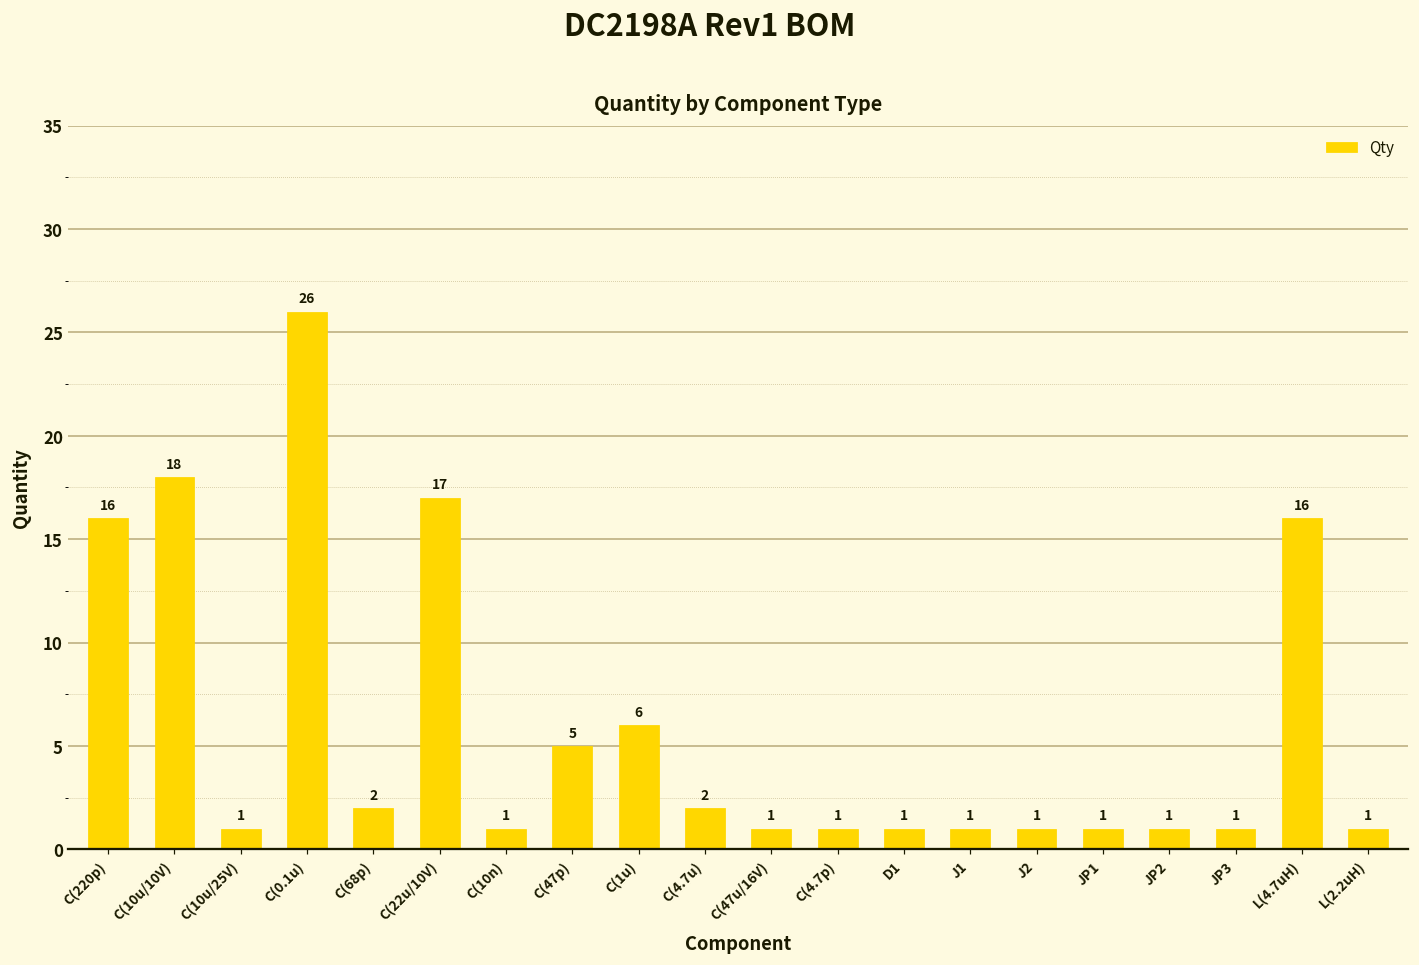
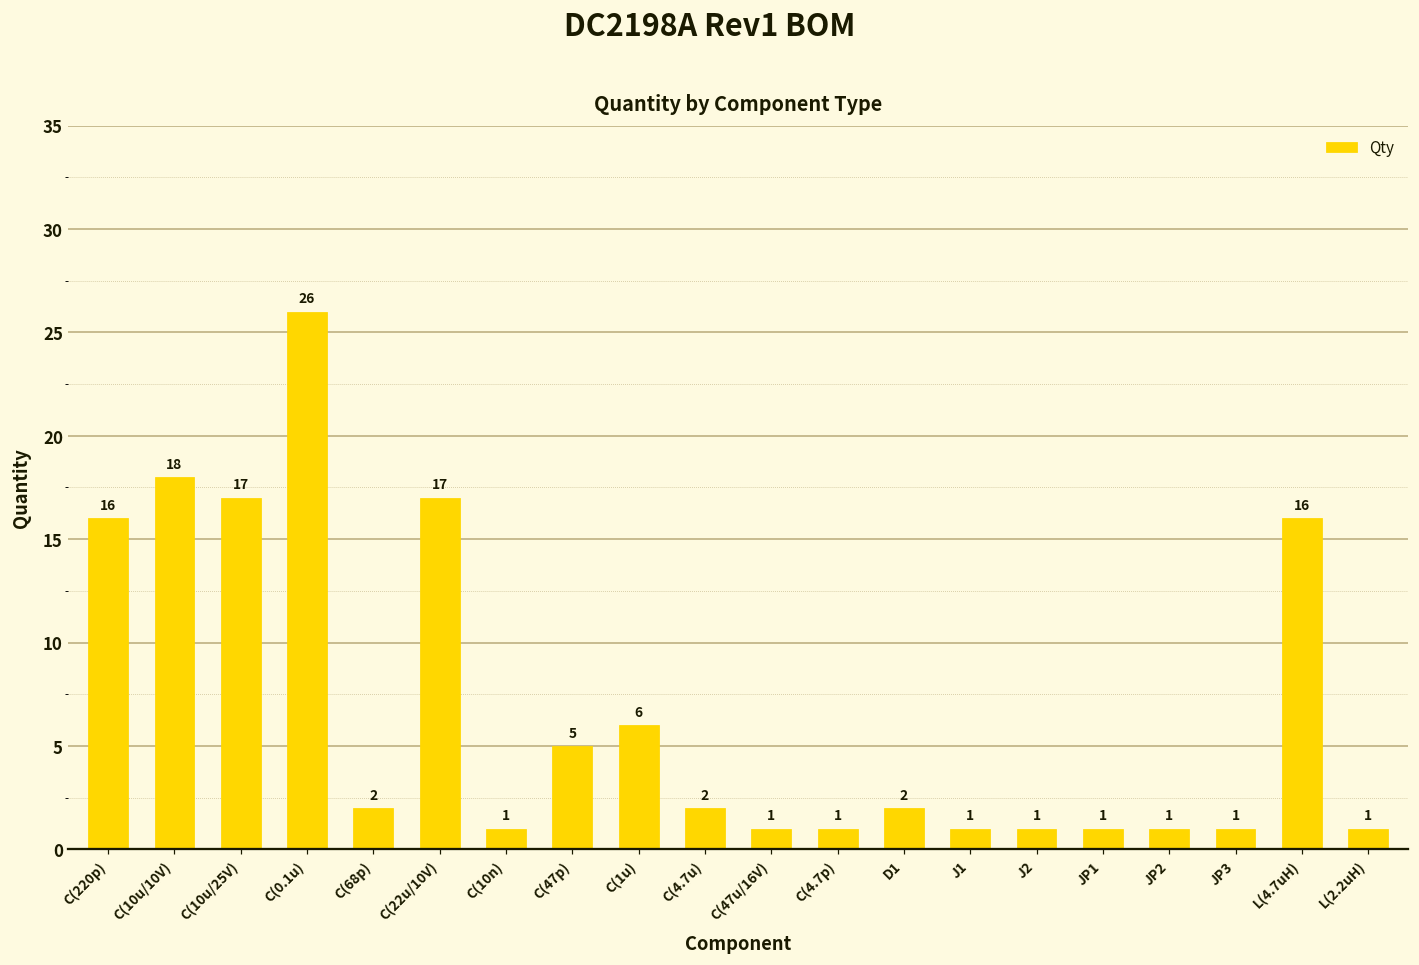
  {
    "C(220p)": 16,
    "C(10u/10V)": 18,
-   "C(10u/25V)": 1,
+   "C(10u/25V)": 17,
    "C(0.1u)": 26,
    "C(68p)": 2,
    "C(22u/10V)": 17,
    "C(10n)": 1,
    "C(47p)": 5,
    "C(1u)": 6,
    "C(4.7u)": 2,
    "C(47u/16V)": 1,
    "C(4.7p)": 1,
-   "D1": 1,
+   "D1": 2,
    "J1": 1,
    "J2": 1,
    "JP1": 1,
    "JP2": 1,
    "JP3": 1,
    "L(4.7uH)": 16,
    "L(2.2uH)": 1
  }
